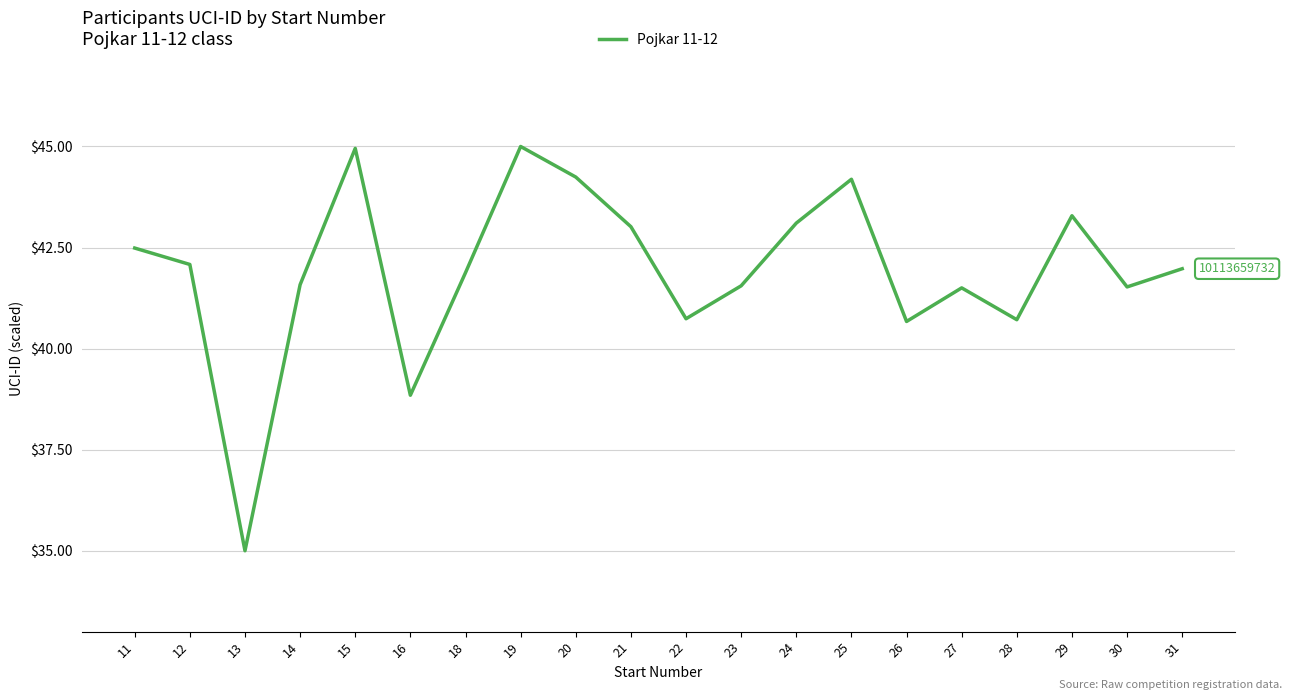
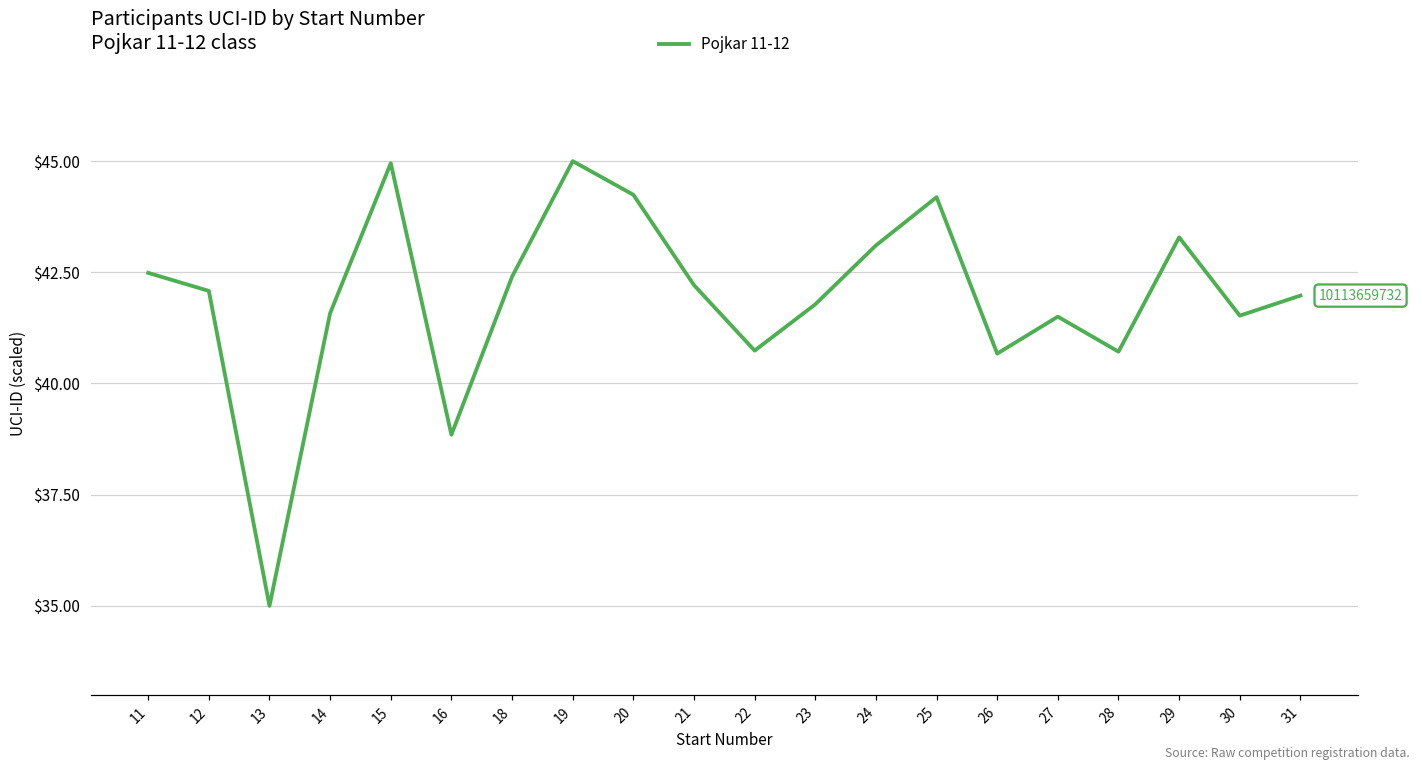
  {
    "11": "$42.5",
    "12": "$42.1",
    "13": "$35.0",
    "14": "$41.6",
    "15": "$45.0",
    "16": "$38.8",
-   "18": "$41.9",
+   "18": "$42.4",
    "19": "$45.0",
    "20": "$44.2",
-   "21": "$43.0",
+   "21": "$42.2",
    "22": "$40.7",
-   "23": "$41.6",
+   "23": "$41.8",
    "24": "$43.1",
    "25": "$44.2",
    "26": "$40.7",
    "27": "$41.5",
    "28": "$40.7",
    "29": "$43.3",
    "30": "$41.5"
  }
